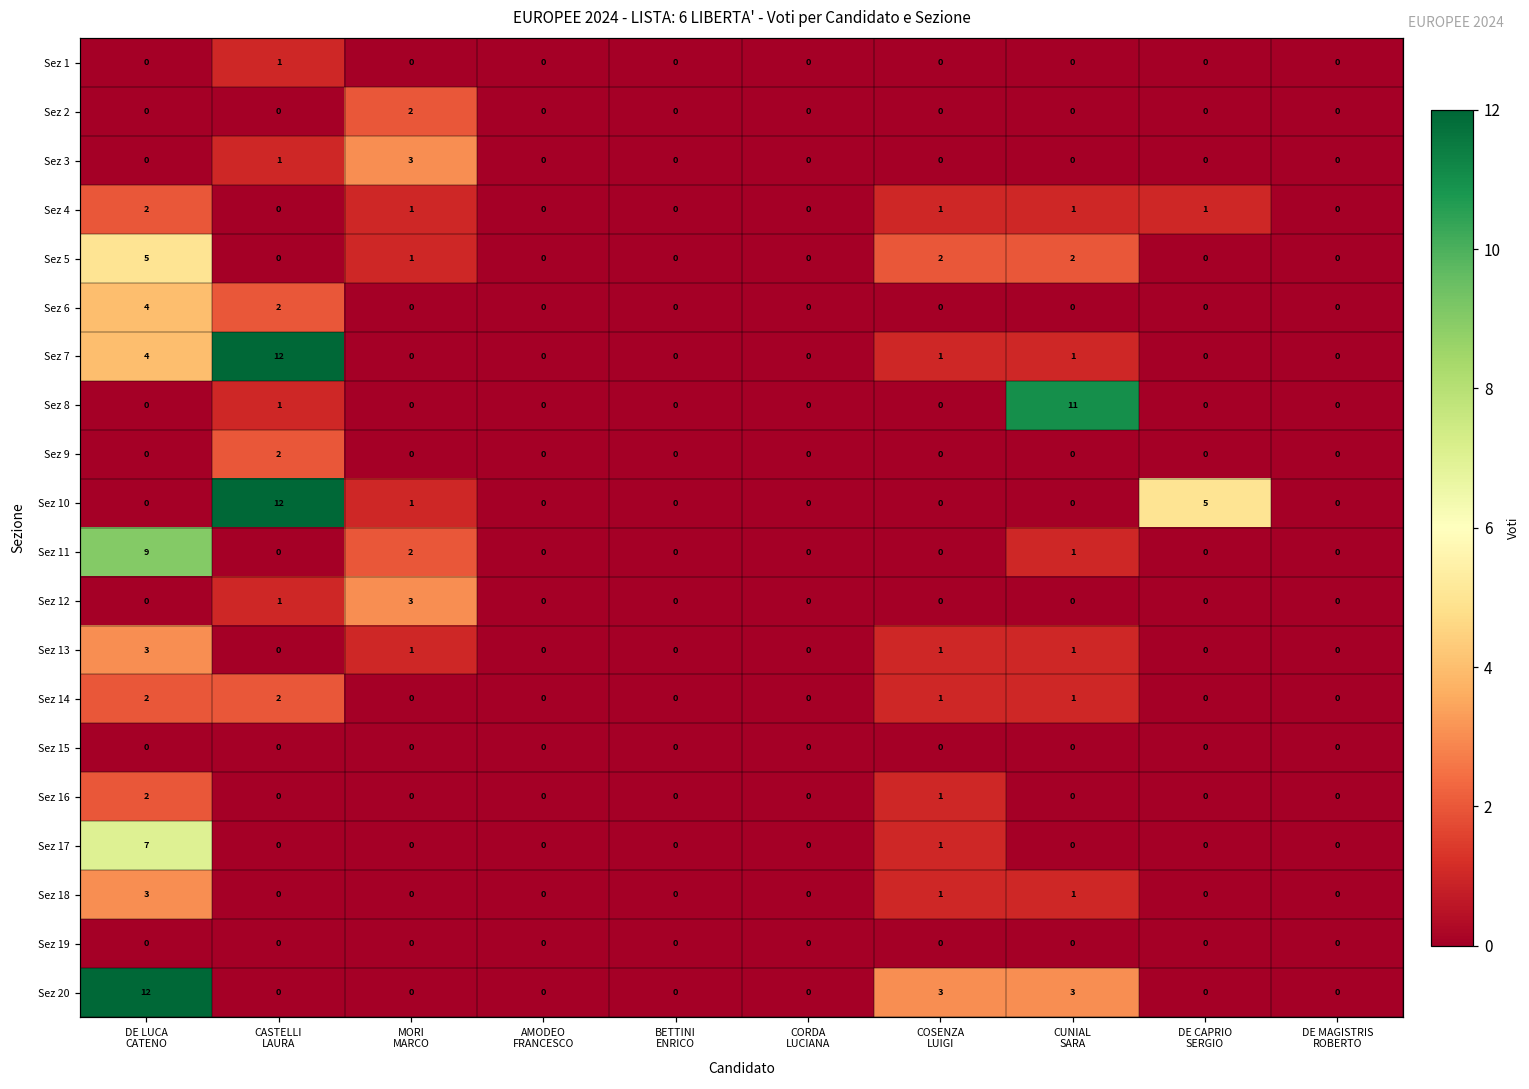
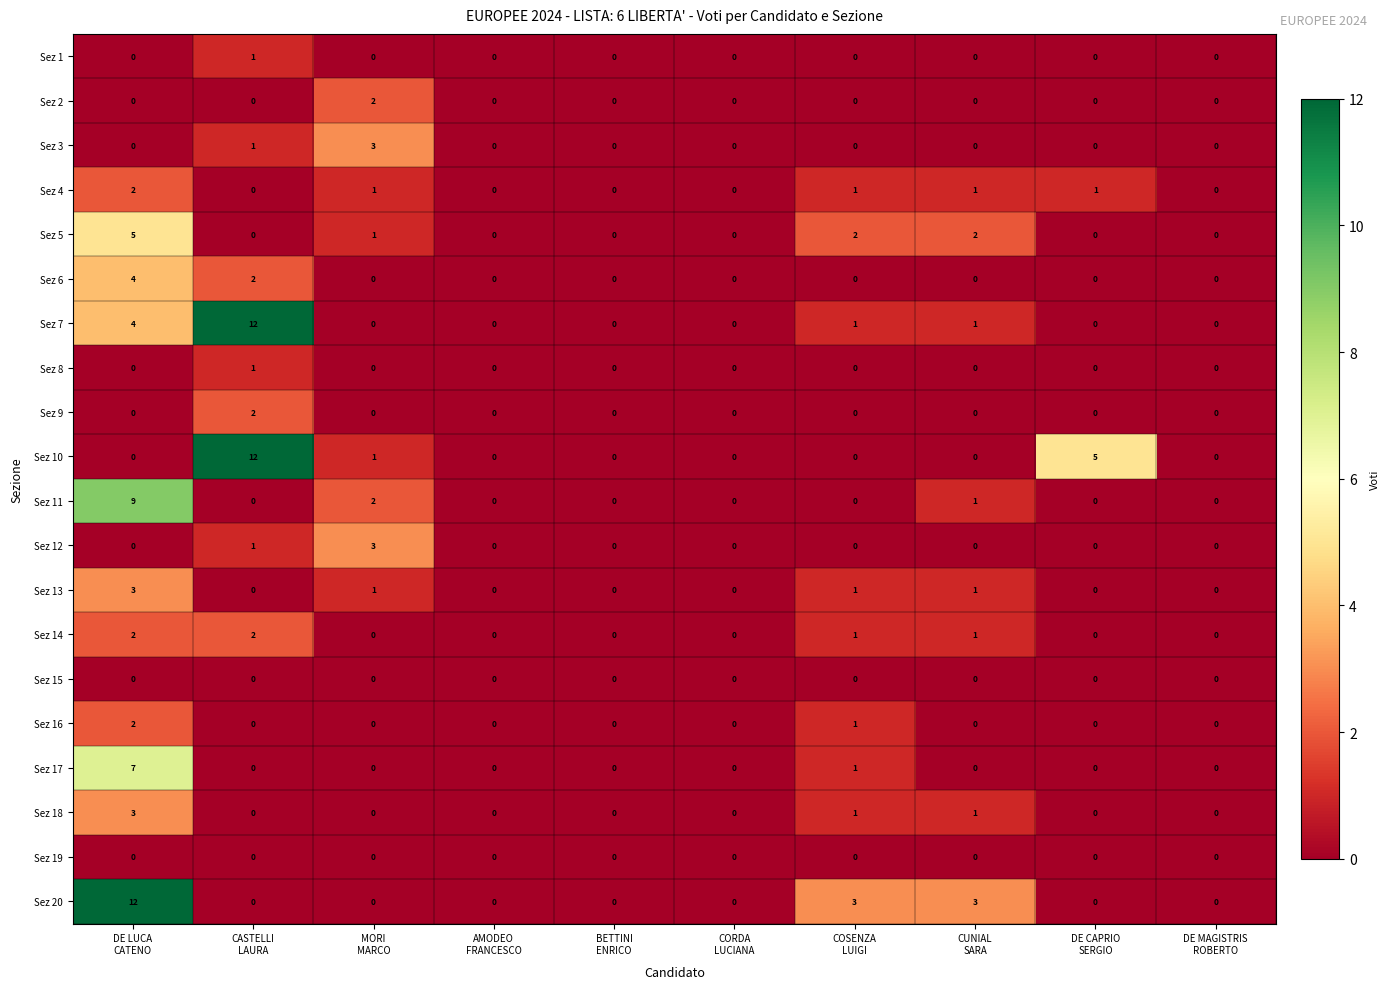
  {
    "Sez 1": {
      "DE LUCA CATENO": 0,
      "CASTELLI LAURA": 1,
      "MORI MARCO": 0,
      "AMODEO FRANCESCO": 0,
      "BETTINI ENRICO": 0,
      "CORDA LUCIANA": 0,
      "COSENZA LUIGI": 0,
      "CUNIAL SARA": 0,
      "DE CAPRIO SERGIO": 0,
      "DE MAGISTRIS ROBERTO": 0
    },
    "Sez 2": {
      "DE LUCA CATENO": 0,
      "CASTELLI LAURA": 0,
      "MORI MARCO": 2,
      "AMODEO FRANCESCO": 0,
      "BETTINI ENRICO": 0,
      "CORDA LUCIANA": 0,
      "COSENZA LUIGI": 0,
      "CUNIAL SARA": 0,
      "DE CAPRIO SERGIO": 0,
      "DE MAGISTRIS ROBERTO": 0
    },
    "Sez 3": {
      "DE LUCA CATENO": 0,
      "CASTELLI LAURA": 1,
      "MORI MARCO": 3,
      "AMODEO FRANCESCO": 0,
      "BETTINI ENRICO": 0,
      "CORDA LUCIANA": 0,
      "COSENZA LUIGI": 0,
      "CUNIAL SARA": 0,
      "DE CAPRIO SERGIO": 0,
      "DE MAGISTRIS ROBERTO": 0
    },
    "Sez 4": {
      "DE LUCA CATENO": 2,
      "CASTELLI LAURA": 0,
      "MORI MARCO": 1,
      "AMODEO FRANCESCO": 0,
      "BETTINI ENRICO": 0,
      "CORDA LUCIANA": 0,
      "COSENZA LUIGI": 1,
      "CUNIAL SARA": 1,
      "DE CAPRIO SERGIO": 1,
      "DE MAGISTRIS ROBERTO": 0
    },
    "Sez 5": {
      "DE LUCA CATENO": 5,
      "CASTELLI LAURA": 0,
      "MORI MARCO": 1,
      "AMODEO FRANCESCO": 0,
      "BETTINI ENRICO": 0,
      "CORDA LUCIANA": 0,
      "COSENZA LUIGI": 2,
      "CUNIAL SARA": 2,
      "DE CAPRIO SERGIO": 0,
      "DE MAGISTRIS ROBERTO": 0
    },
    "Sez 6": {
      "DE LUCA CATENO": 4,
      "CASTELLI LAURA": 2,
      "MORI MARCO": 0,
      "AMODEO FRANCESCO": 0,
      "BETTINI ENRICO": 0,
      "CORDA LUCIANA": 0,
      "COSENZA LUIGI": 0,
      "CUNIAL SARA": 0,
      "DE CAPRIO SERGIO": 0,
      "DE MAGISTRIS ROBERTO": 0
    },
    "Sez 7": {
      "DE LUCA CATENO": 4,
      "CASTELLI LAURA": 12,
      "MORI MARCO": 0,
      "AMODEO FRANCESCO": 0,
      "BETTINI ENRICO": 0,
      "CORDA LUCIANA": 0,
      "COSENZA LUIGI": 1,
      "CUNIAL SARA": 1,
      "DE CAPRIO SERGIO": 0,
      "DE MAGISTRIS ROBERTO": 0
    },
    "Sez 8": {
      "DE LUCA CATENO": 0,
      "CASTELLI LAURA": 1,
      "MORI MARCO": 0,
      "AMODEO FRANCESCO": 0,
      "BETTINI ENRICO": 0,
      "CORDA LUCIANA": 0,
      "COSENZA LUIGI": 0,
-     "CUNIAL SARA": 11,
+     "CUNIAL SARA": 0,
      "DE CAPRIO SERGIO": 0,
      "DE MAGISTRIS ROBERTO": 0
    },
    "Sez 9": {
      "DE LUCA CATENO": 0,
      "CASTELLI LAURA": 2,
      "MORI MARCO": 0,
      "AMODEO FRANCESCO": 0,
      "BETTINI ENRICO": 0,
      "CORDA LUCIANA": 0,
      "COSENZA LUIGI": 0,
      "CUNIAL SARA": 0,
      "DE CAPRIO SERGIO": 0,
      "DE MAGISTRIS ROBERTO": 0
    },
    "Sez 10": {
      "DE LUCA CATENO": 0,
      "CASTELLI LAURA": 12,
      "MORI MARCO": 1,
      "AMODEO FRANCESCO": 0,
      "BETTINI ENRICO": 0,
      "CORDA LUCIANA": 0,
      "COSENZA LUIGI": 0,
      "CUNIAL SARA": 0,
      "DE CAPRIO SERGIO": 5,
      "DE MAGISTRIS ROBERTO": 0
    },
    "Sez 11": {
      "DE LUCA CATENO": 9,
      "CASTELLI LAURA": 0,
      "MORI MARCO": 2,
      "AMODEO FRANCESCO": 0,
      "BETTINI ENRICO": 0,
      "CORDA LUCIANA": 0,
      "COSENZA LUIGI": 0,
      "CUNIAL SARA": 1,
      "DE CAPRIO SERGIO": 0,
      "DE MAGISTRIS ROBERTO": 0
    },
    "Sez 12": {
      "DE LUCA CATENO": 0,
      "CASTELLI LAURA": 1,
      "MORI MARCO": 3,
      "AMODEO FRANCESCO": 0,
      "BETTINI ENRICO": 0,
      "CORDA LUCIANA": 0,
      "COSENZA LUIGI": 0,
      "CUNIAL SARA": 0,
      "DE CAPRIO SERGIO": 0,
      "DE MAGISTRIS ROBERTO": 0
    },
    "Sez 13": {
      "DE LUCA CATENO": 3,
      "CASTELLI LAURA": 0,
      "MORI MARCO": 1,
      "AMODEO FRANCESCO": 0,
      "BETTINI ENRICO": 0,
      "CORDA LUCIANA": 0,
      "COSENZA LUIGI": 1,
      "CUNIAL SARA": 1,
      "DE CAPRIO SERGIO": 0,
      "DE MAGISTRIS ROBERTO": 0
    },
    "Sez 14": {
      "DE LUCA CATENO": 2,
      "CASTELLI LAURA": 2,
      "MORI MARCO": 0,
      "AMODEO FRANCESCO": 0,
      "BETTINI ENRICO": 0,
      "CORDA LUCIANA": 0,
      "COSENZA LUIGI": 1,
      "CUNIAL SARA": 1,
      "DE CAPRIO SERGIO": 0,
      "DE MAGISTRIS ROBERTO": 0
    },
    "Sez 15": {
      "DE LUCA CATENO": 0,
      "CASTELLI LAURA": 0,
      "MORI MARCO": 0,
      "AMODEO FRANCESCO": 0,
      "BETTINI ENRICO": 0,
      "CORDA LUCIANA": 0,
      "COSENZA LUIGI": 0,
      "CUNIAL SARA": 0,
      "DE CAPRIO SERGIO": 0,
      "DE MAGISTRIS ROBERTO": 0
    },
    "Sez 16": {
      "DE LUCA CATENO": 2,
      "CASTELLI LAURA": 0,
      "MORI MARCO": 0,
      "AMODEO FRANCESCO": 0,
      "BETTINI ENRICO": 0,
      "CORDA LUCIANA": 0,
      "COSENZA LUIGI": 1,
      "CUNIAL SARA": 0,
      "DE CAPRIO SERGIO": 0,
      "DE MAGISTRIS ROBERTO": 0
    },
    "Sez 17": {
      "DE LUCA CATENO": 7,
      "CASTELLI LAURA": 0,
      "MORI MARCO": 0,
      "AMODEO FRANCESCO": 0,
      "BETTINI ENRICO": 0,
      "CORDA LUCIANA": 0,
      "COSENZA LUIGI": 1,
      "CUNIAL SARA": 0,
      "DE CAPRIO SERGIO": 0,
      "DE MAGISTRIS ROBERTO": 0
    },
    "Sez 18": {
      "DE LUCA CATENO": 3,
      "CASTELLI LAURA": 0,
      "MORI MARCO": 0,
      "AMODEO FRANCESCO": 0,
      "BETTINI ENRICO": 0,
      "CORDA LUCIANA": 0,
      "COSENZA LUIGI": 1,
      "CUNIAL SARA": 1,
      "DE CAPRIO SERGIO": 0,
      "DE MAGISTRIS ROBERTO": 0
    },
    "Sez 19": {
      "DE LUCA CATENO": 0,
      "CASTELLI LAURA": 0,
      "MORI MARCO": 0,
      "AMODEO FRANCESCO": 0,
      "BETTINI ENRICO": 0,
      "CORDA LUCIANA": 0,
      "COSENZA LUIGI": 0,
      "CUNIAL SARA": 0,
      "DE CAPRIO SERGIO": 0,
      "DE MAGISTRIS ROBERTO": 0
    },
    "Sez 20": {
      "DE LUCA CATENO": 12,
      "CASTELLI LAURA": 0,
      "MORI MARCO": 0,
      "AMODEO FRANCESCO": 0,
      "BETTINI ENRICO": 0,
      "CORDA LUCIANA": 0,
      "COSENZA LUIGI": 3,
      "CUNIAL SARA": 3,
      "DE CAPRIO SERGIO": 0,
      "DE MAGISTRIS ROBERTO": 0
    }
  }
